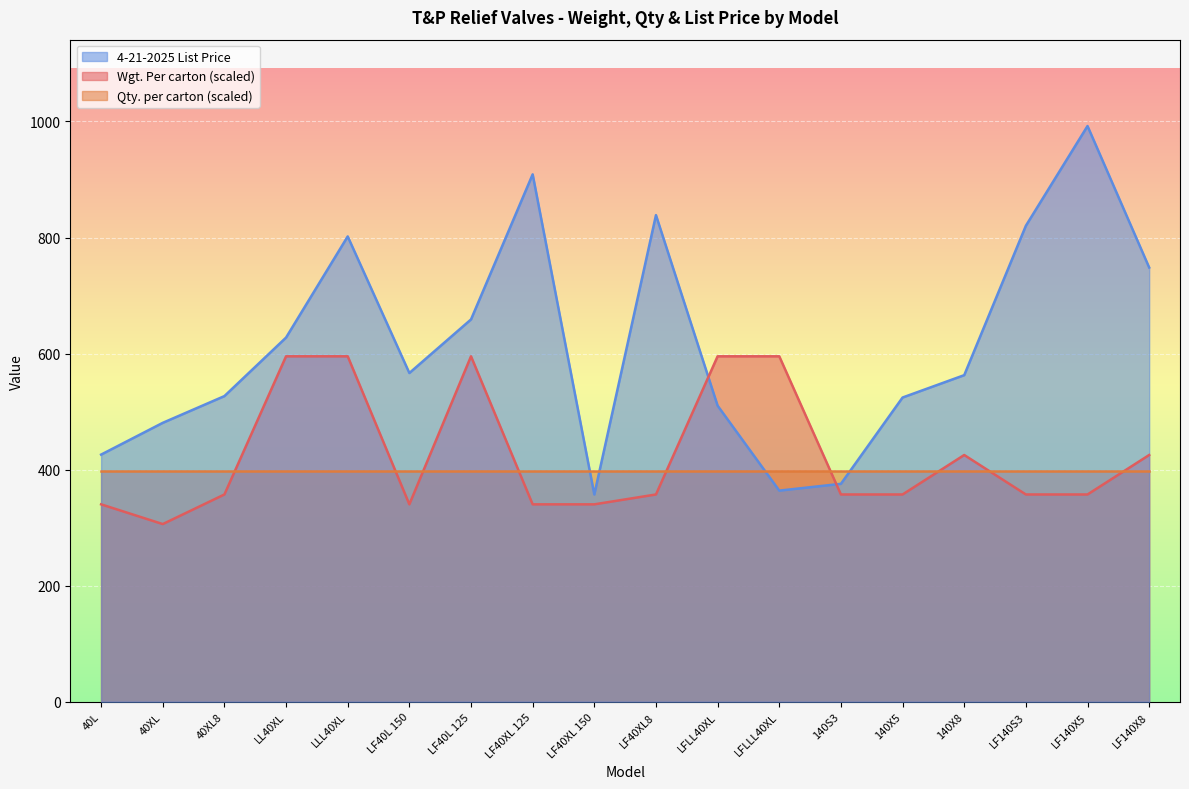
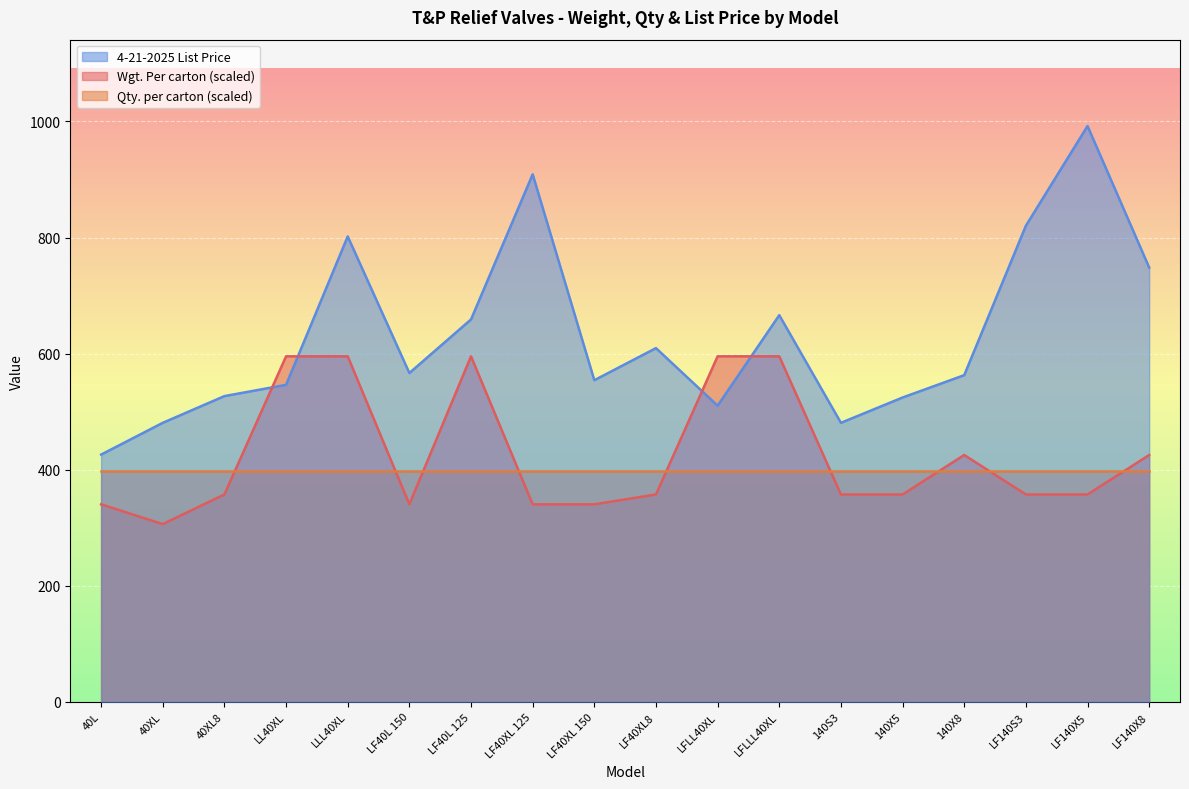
  {
    "4-21-2025 List Price": {
      "40L": 430,
      "40XL": 480,
      "40XL8": 530,
-     "LL40XL": 630,
+     "LL40XL": 550,
      "LLL40XL": 800,
      "LF40L 150": 570,
      "LF40L 125": 660,
      "LF40XL 125": 910,
-     "LF40XL 150": 360,
-     "LF40XL8": 840,
+     "LF40XL 150": 550,
+     "LF40XL8": 610,
      "LFLL40XL": 510,
-     "LFLLL40XL": 360,
-     "140S3": 380,
+     "LFLLL40XL": 670,
+     "140S3": 480,
      "140X5": 520,
      "140X8": 560,
      "LF140S3": 820,
      "LF140X5": 990,
      "LF140X8": 750
    }
  }
